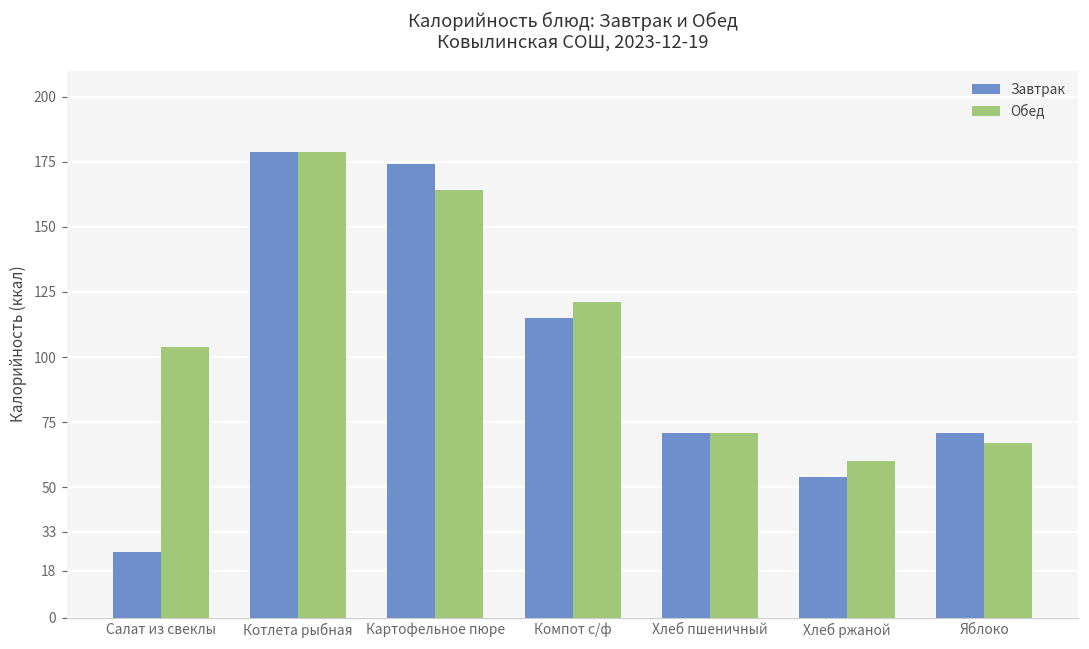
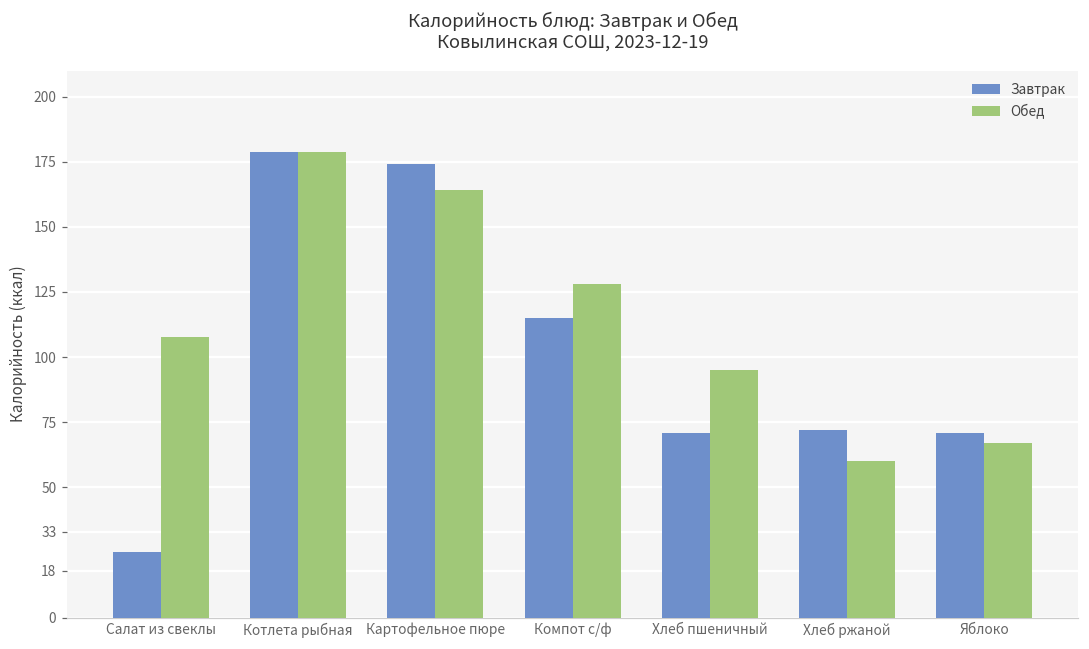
  {
    "Завтрак": {
      "Салат из свеклы": 25,
      "Котлета рыбная": 179,
      "Картофельное пюре": 174,
      "Компот с/ф": 115,
      "Хлеб пшеничный": 71,
-     "Хлеб ржаной": 54,
+     "Хлеб ржаной": 72,
      "Яблоко": 71
    },
    "Обед": {
-     "Салат из свеклы": 104,
+     "Салат из свеклы": 108,
      "Котлета рыбная": 179,
      "Картофельное пюре": 164,
-     "Компот с/ф": 121,
-     "Хлеб пшеничный": 71,
+     "Компот с/ф": 128,
+     "Хлеб пшеничный": 95,
      "Хлеб ржаной": 60,
      "Яблоко": 67
    }
  }
